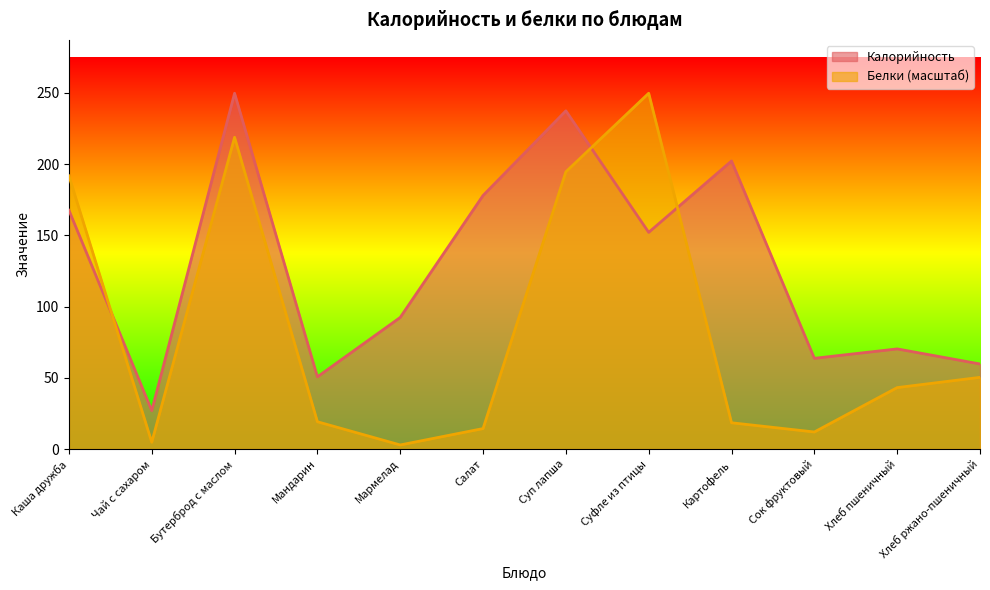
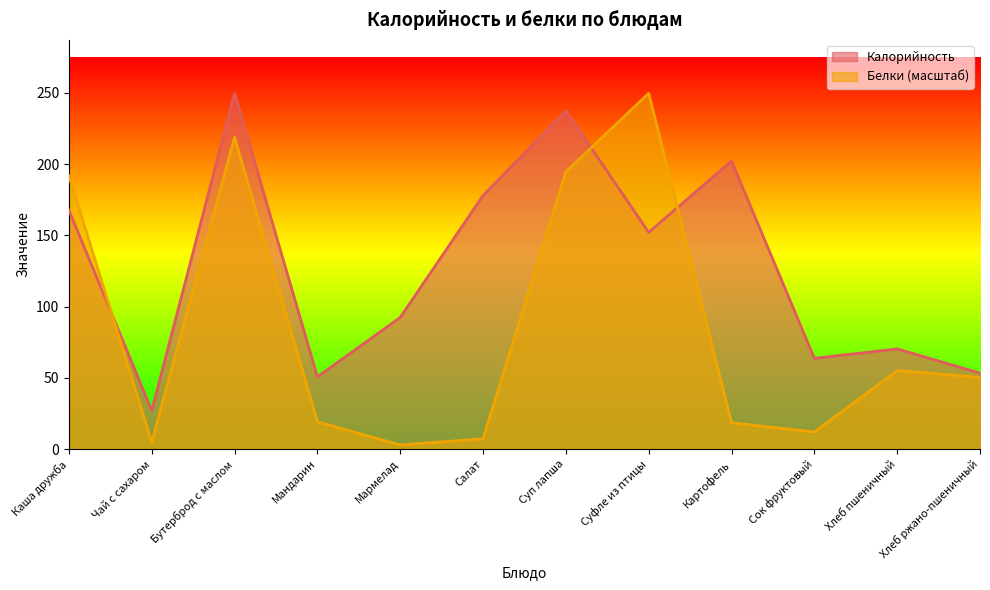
  {
    "Калорийность": {
      "Каша дружба": 168,
      "Чай с сахаром": 27,
      "Бутерброд с маслом": 250,
      "Мандарин": 51,
      "Мармелад": 92,
      "Салат": 178,
      "Суп лапша": 237,
      "Суфле из птицы": 152,
      "Картофель": 202,
      "Сок фруктовый": 64,
      "Хлеб пшеничный": 70,
-     "Хлеб ржано-пшеничный": 60
+     "Хлеб ржано-пшеничный": 53
    },
    "Белки (масштаб)": {
      "Каша дружба": 192,
      "Чай с сахаром": 5,
      "Бутерброд с маслом": 219,
      "Мандарин": 19,
      "Мармелад": 3,
-     "Салат": 14,
+     "Салат": 7,
      "Суп лапша": 195,
      "Суфле из птицы": 250,
      "Картофель": 18,
      "Сок фруктовый": 12,
-     "Хлеб пшеничный": 43,
+     "Хлеб пшеничный": 55,
      "Хлеб ржано-пшеничный": 50
    }
  }
